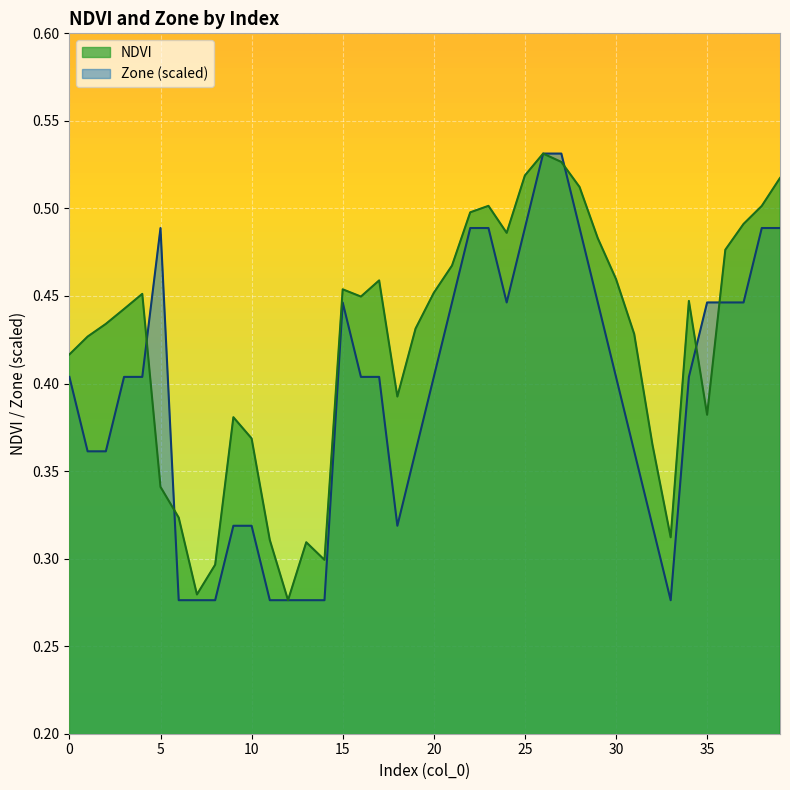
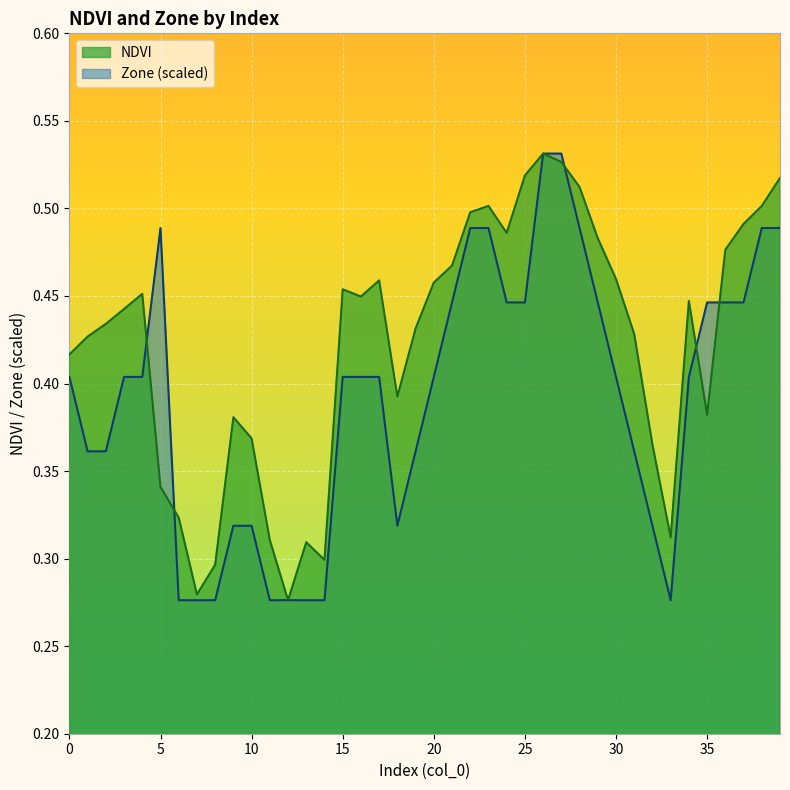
  {
    "NDVI": {
      "0": 0.417,
      "5": 0.341,
      "10": 0.369,
      "15": 0.454,
-     "20": 0.452,
+     "20": 0.458,
      "25": 0.519,
      "30": 0.460,
      "35": 0.382
    },
    "Zone (scaled)": {
      "0": 0.404,
      "5": 0.489,
      "10": 0.319,
-     "15": 0.446,
+     "15": 0.404,
      "20": 0.404,
-     "25": 0.489,
+     "25": 0.446,
      "30": 0.404,
      "35": 0.446
    }
  }
